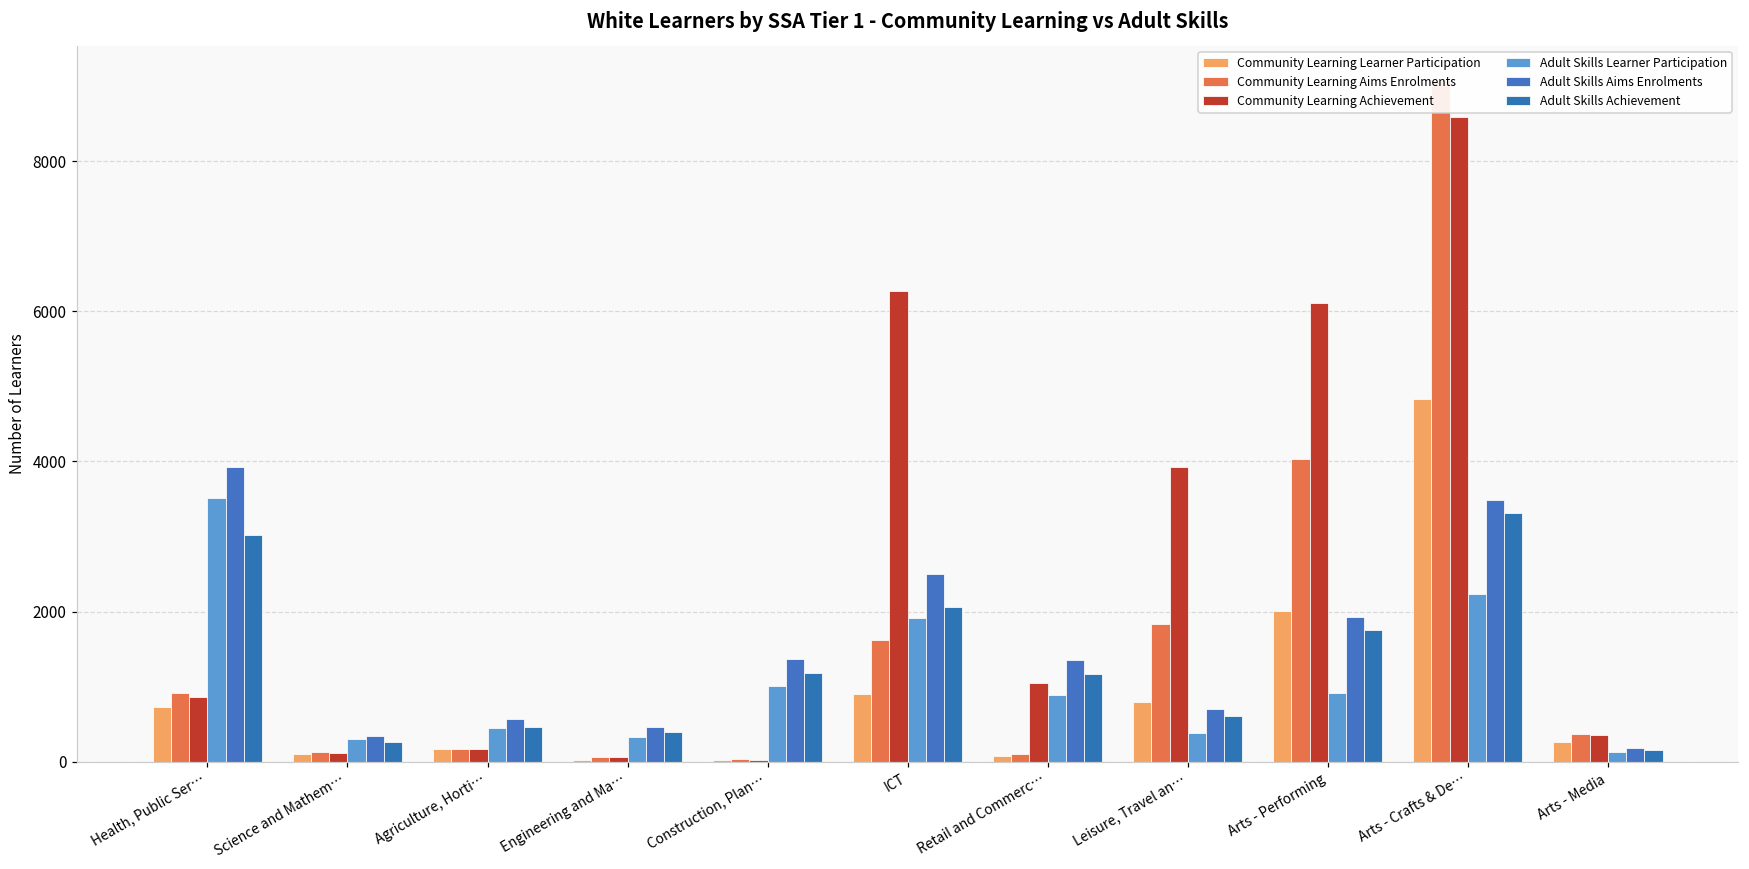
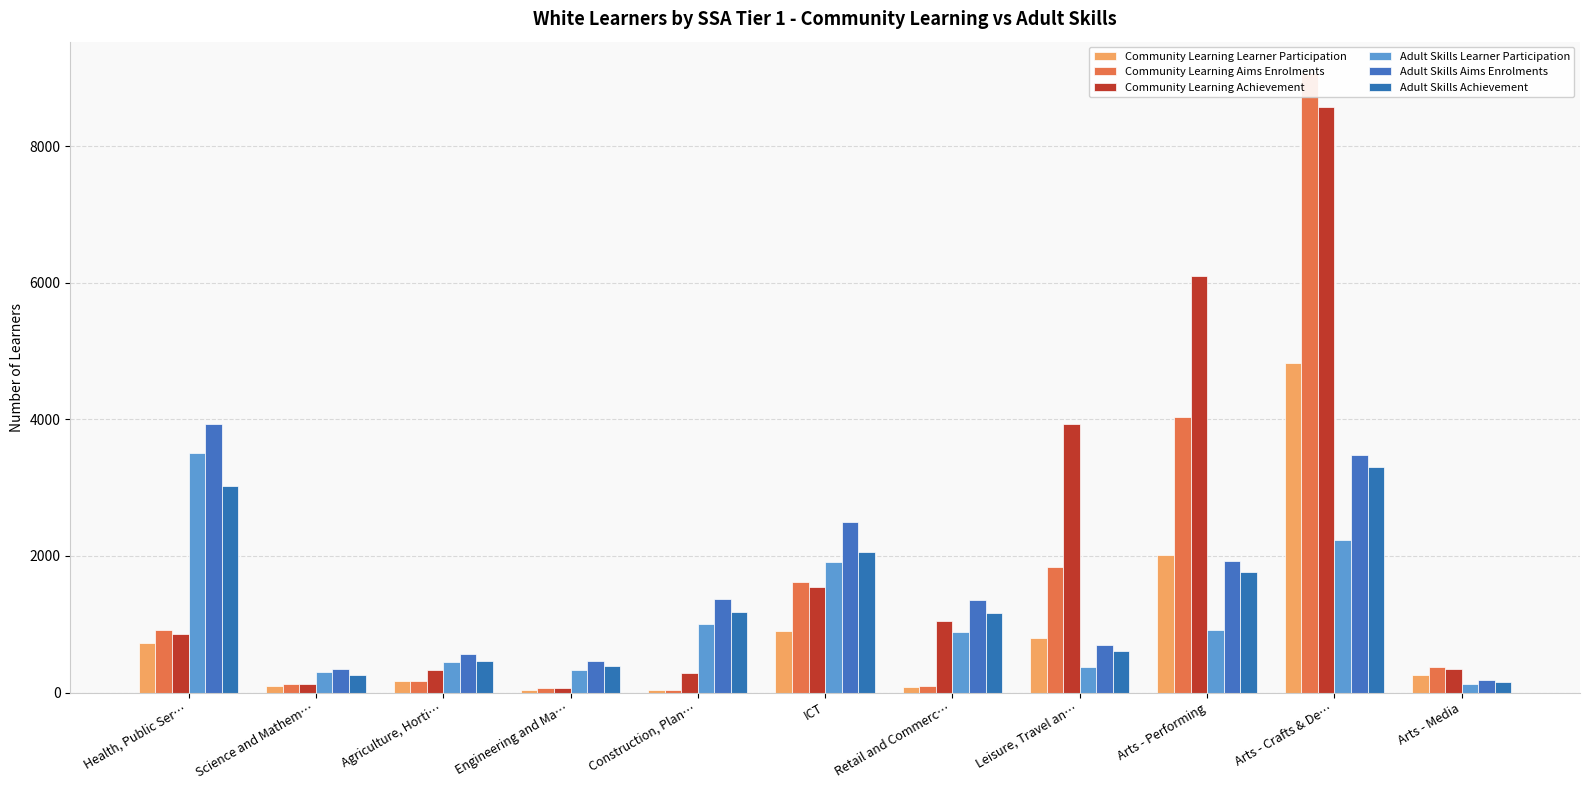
  {
    "Community Learning Achievement": {
      "Health, Public Ser…": 900,
      "Science and Mathem…": 100,
-     "Agriculture, Horti…": 200,
+     "Agriculture, Horti…": 300,
      "Engineering and Ma…": 100,
-     "Construction, Plan…": 0,
-     "ICT": 6300,
+     "Construction, Plan…": 300,
+     "ICT": 1500,
      "Retail and Commerc…": 1100,
      "Leisure, Travel an…": 3900,
      "Arts - Performing": 6100,
      "Arts - Crafts & De…": 8600,
      "Arts - Media": 400
    }
  }
